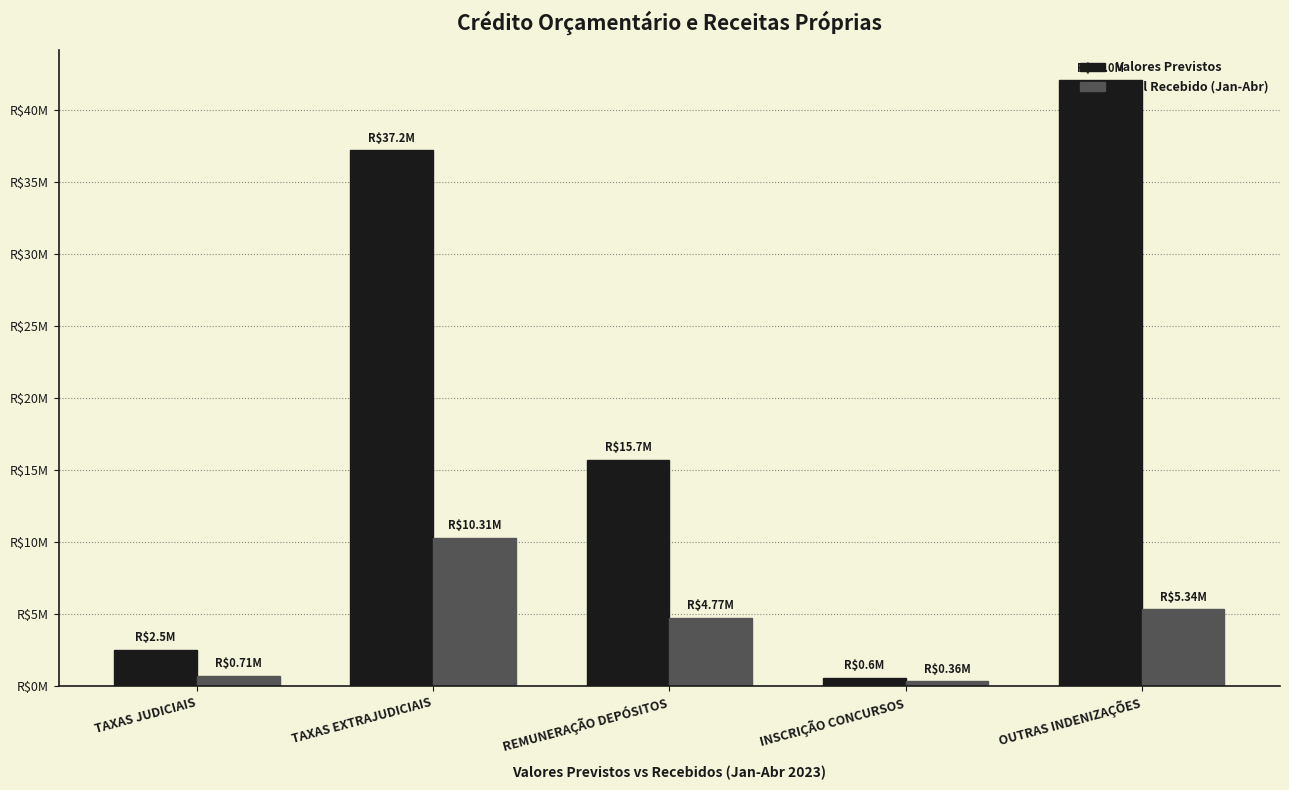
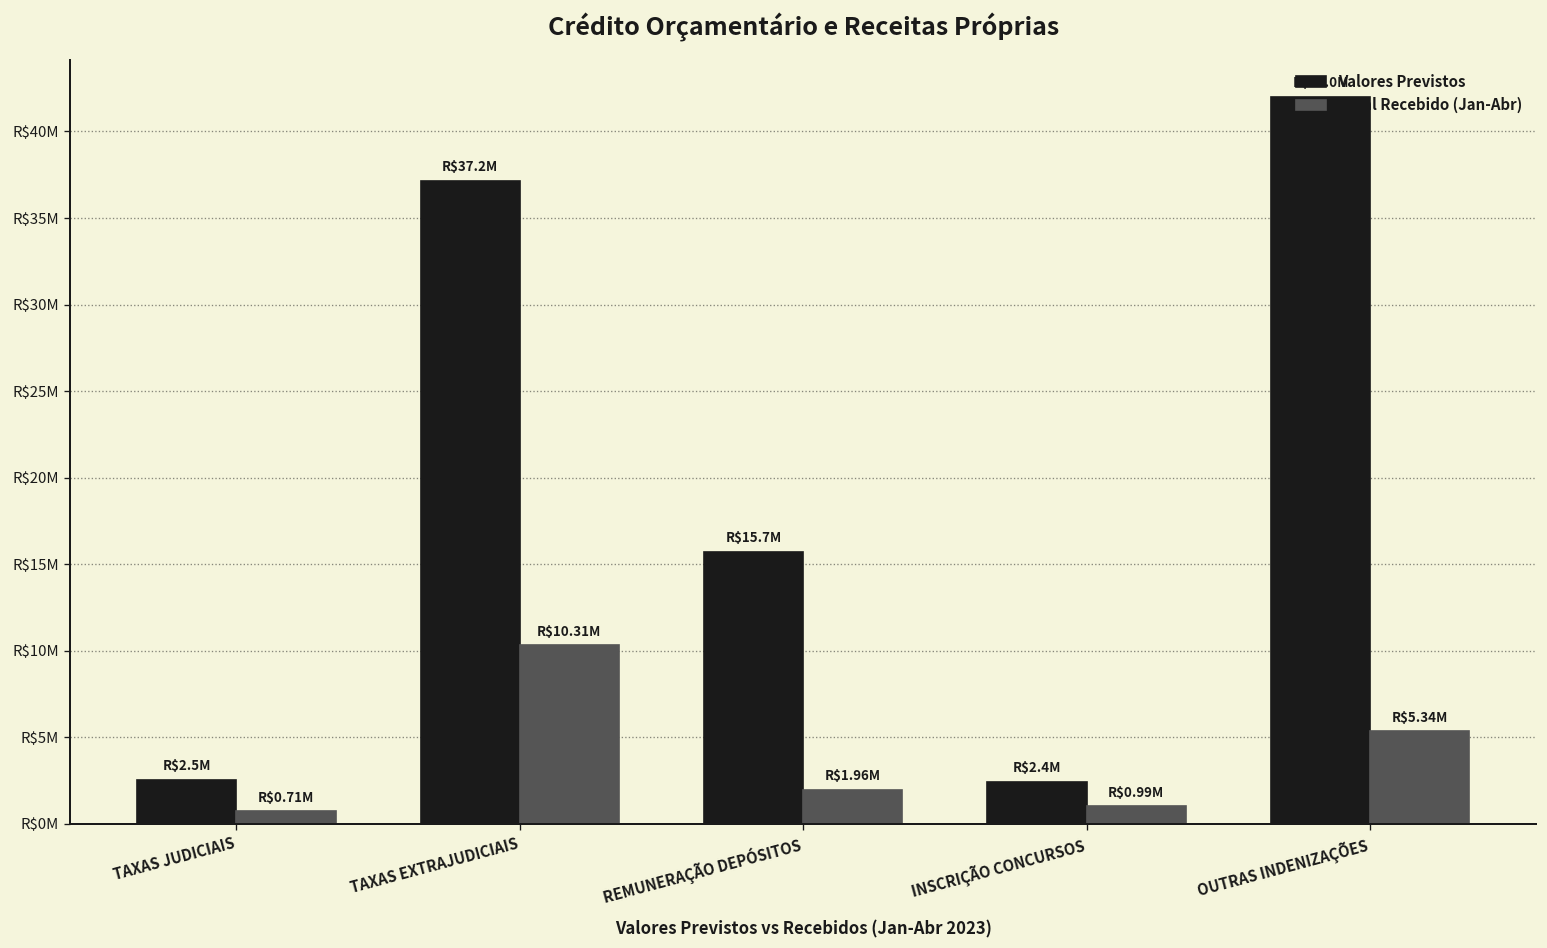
  {
    "Valores Previstos": {
      "TAXAS JUDICIAIS": "$2.5M",
      "TAXAS EXTRAJUDICIAIS": "$37.2M",
      "REMUNERAÇÃO DEPÓSITOS": "$15.7M",
-     "INSCRIÇÃO CONCURSOS": "$0.6M",
+     "INSCRIÇÃO CONCURSOS": "$2.4M",
      "OUTRAS INDENIZAÇÕES": "$42.0M"
    },
    "Total Recebido (Jan-Abr)": {
      "TAXAS JUDICIAIS": "$0.71M",
      "TAXAS EXTRAJUDICIAIS": "$10.31M",
-     "REMUNERAÇÃO DEPÓSITOS": "$4.77M",
-     "INSCRIÇÃO CONCURSOS": "$0.36M",
+     "REMUNERAÇÃO DEPÓSITOS": "$1.96M",
+     "INSCRIÇÃO CONCURSOS": "$0.99M",
      "OUTRAS INDENIZAÇÕES": "$5.34M"
    }
  }
